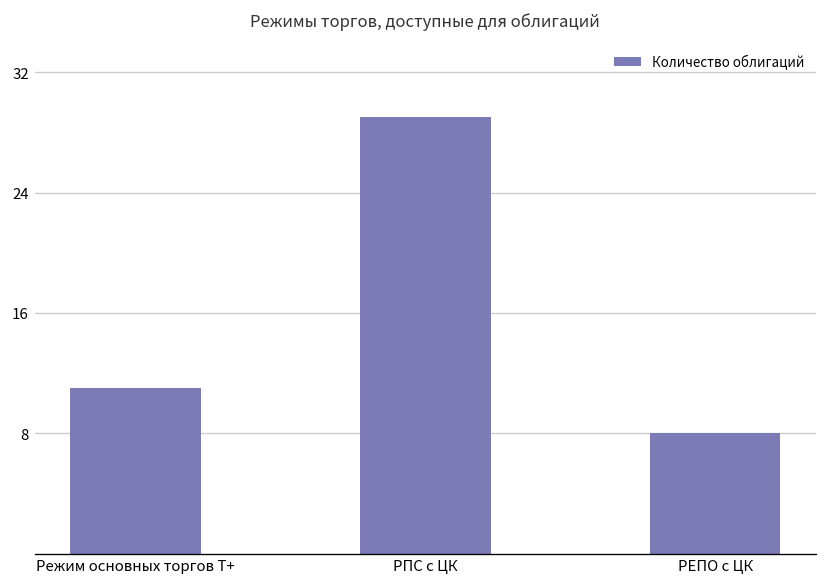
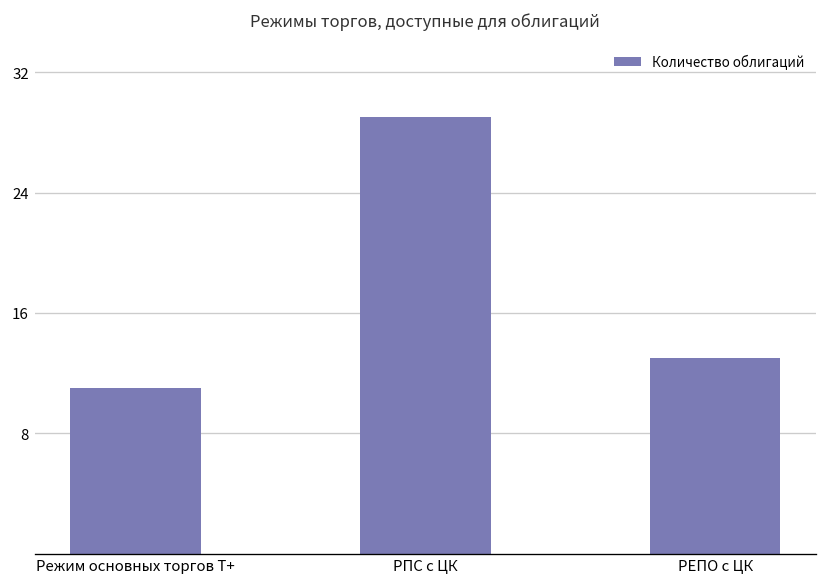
  {
    "Режим основных торгов Т+": 11,
    "РПС с ЦК": 29,
-   "РЕПО с ЦК": 8
+   "РЕПО с ЦК": 13
  }
